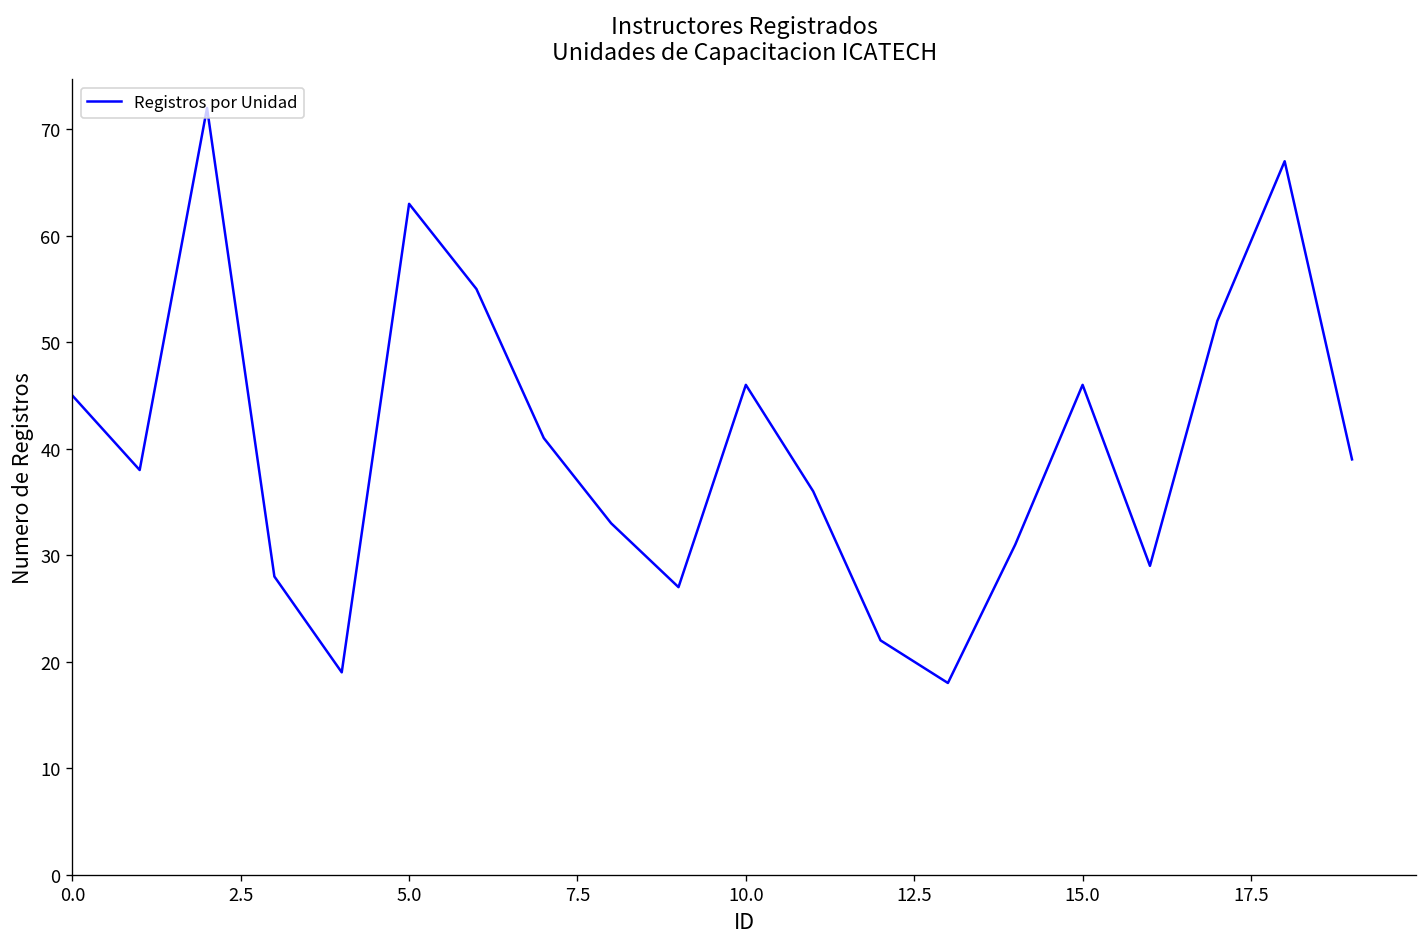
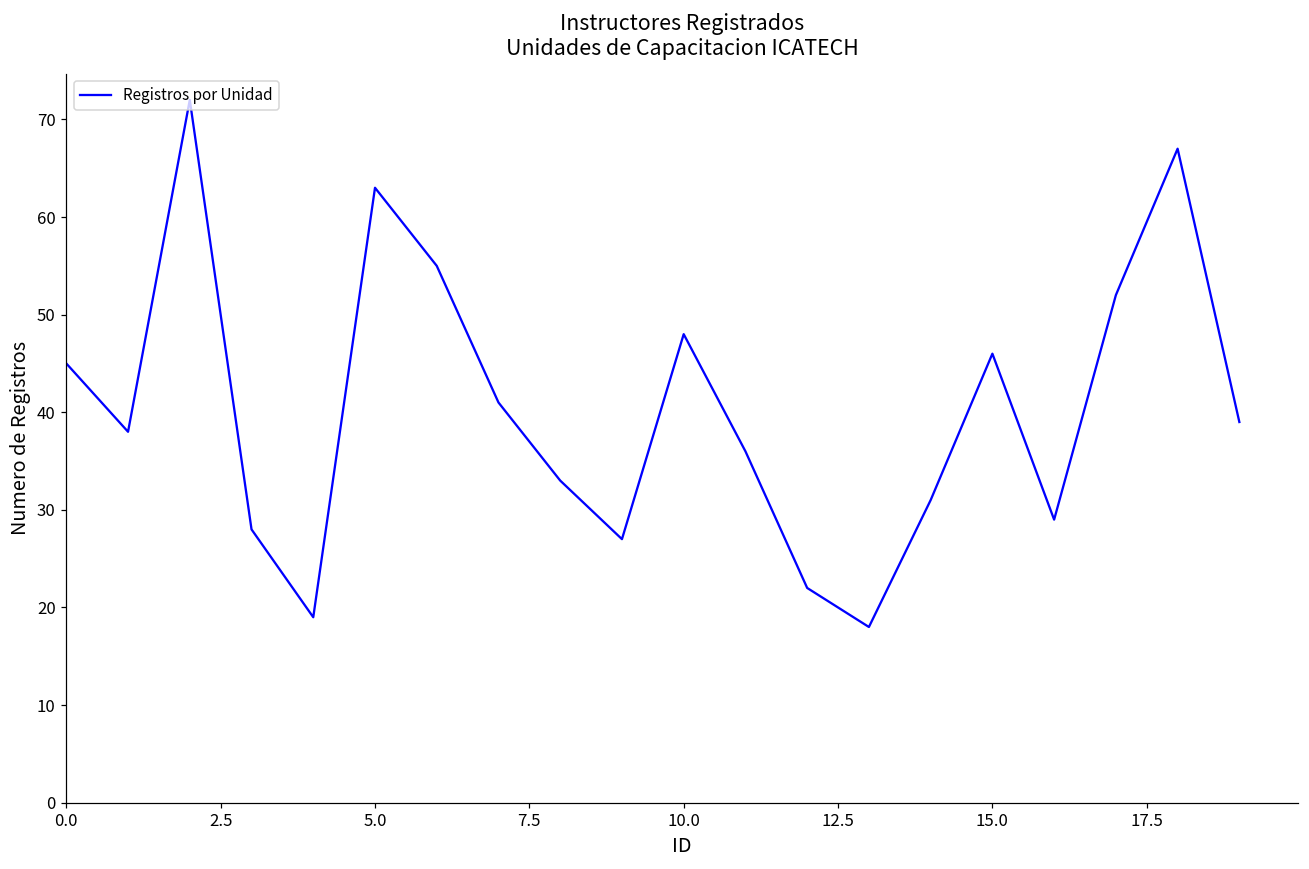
  {
    "0.0": 45,
    "5.0": 63,
-   "10.0": 46,
+   "10.0": 48,
    "15.0": 46
  }
